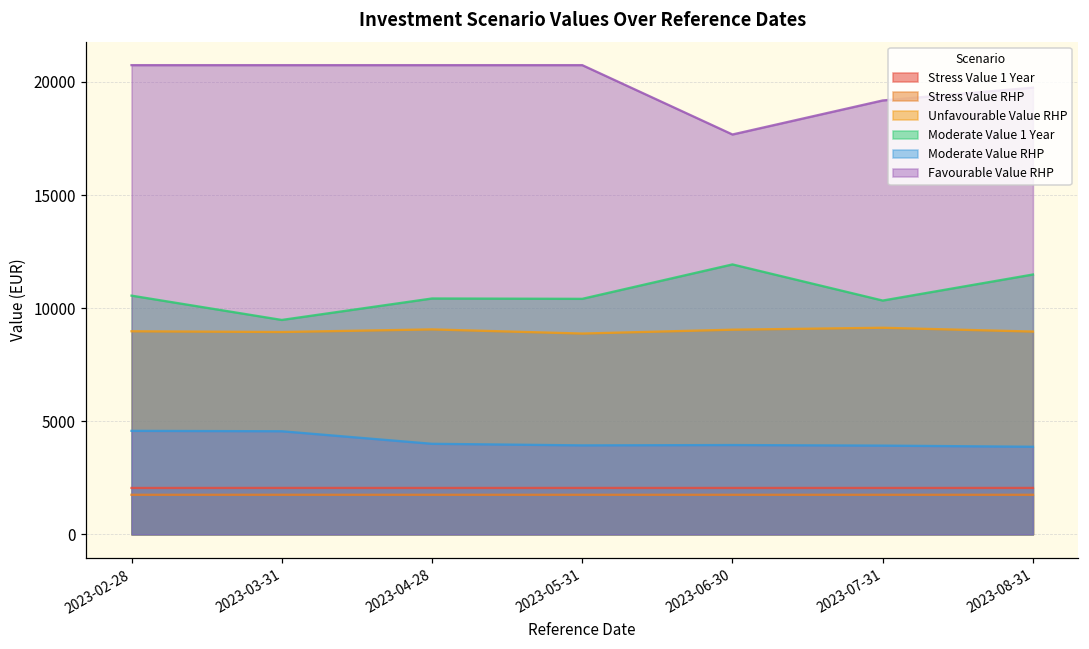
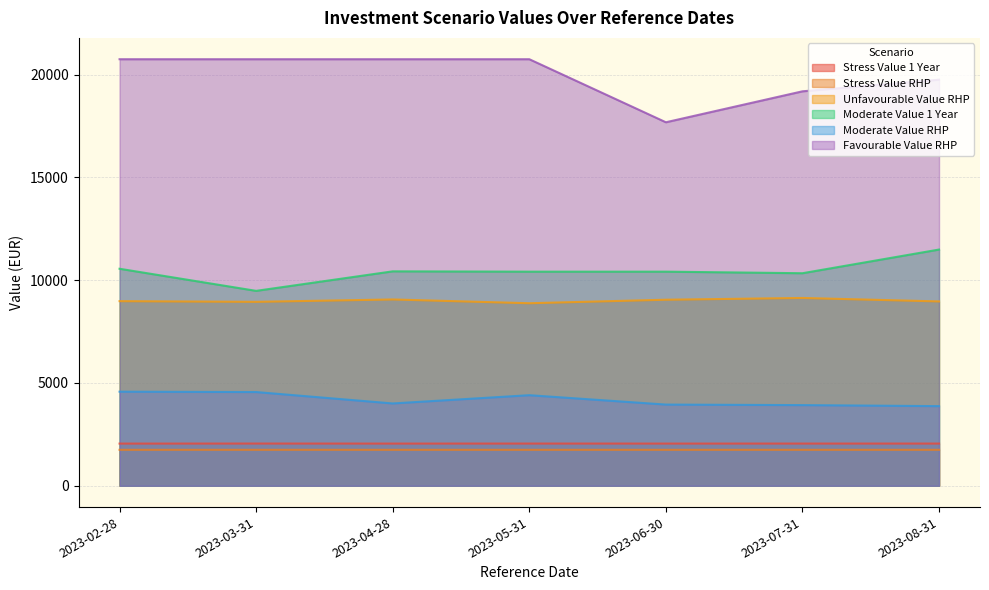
  {
    "Moderate Value 1 Year": {
      "2023-02-28": 10600,
      "2023-03-31": 9500,
      "2023-04-28": 10400,
      "2023-05-31": 10400,
-     "2023-06-30": 11900,
+     "2023-06-30": 10400,
      "2023-07-31": 10300,
      "2023-08-31": 11500
    },
    "Moderate Value RHP": {
      "2023-02-28": 4600,
      "2023-03-31": 4600,
      "2023-04-28": 4000,
-     "2023-05-31": 3900,
+     "2023-05-31": 4400,
      "2023-06-30": 3900,
      "2023-07-31": 3900,
      "2023-08-31": 3900
    },
    "Favourable Value RHP": {
      "2023-02-28": 20700,
      "2023-03-31": 20700,
      "2023-04-28": 20700,
      "2023-05-31": 20700,
      "2023-06-30": 17700,
      "2023-07-31": 19200
    }
  }
